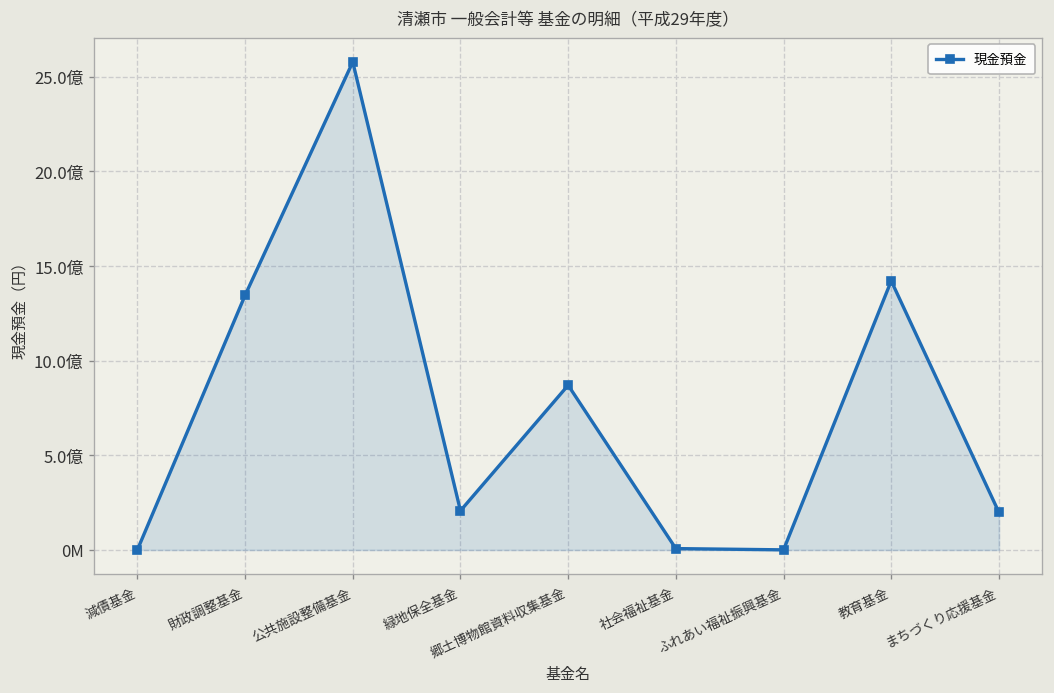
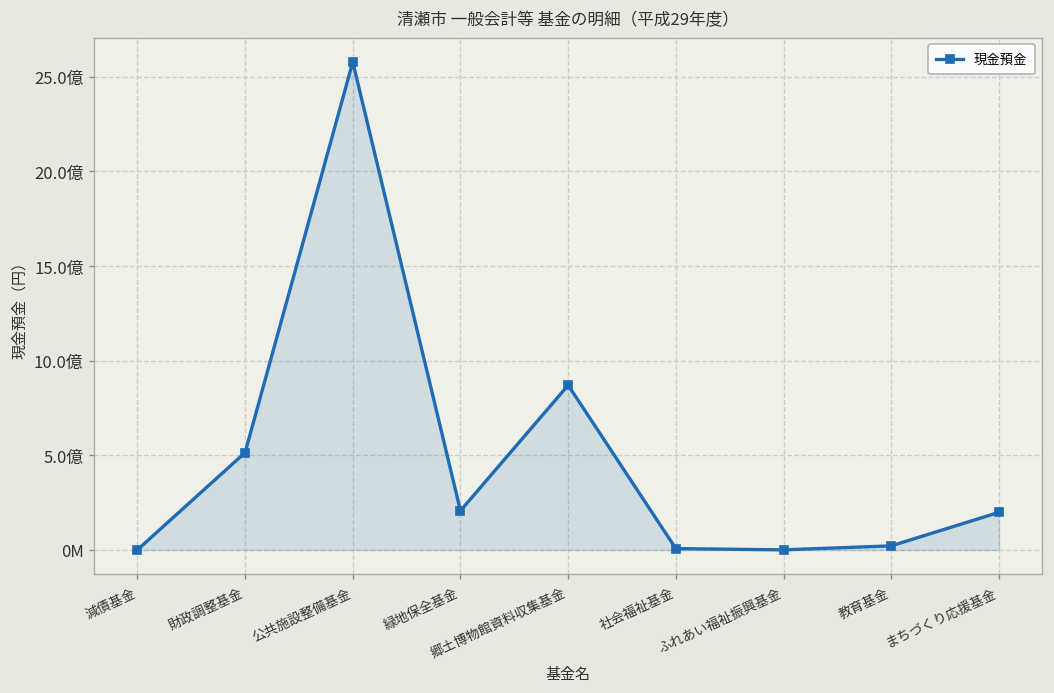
  {
    "減債基金": "0.0億",
-   "財政調整基金": "13.4億",
+   "財政調整基金": "5.1億",
    "公共施設整備基金": "25.8億",
    "緑地保全基金": "2.1億",
    "郷土博物館資料収集基金": "8.7億",
    "社会福祉基金": "0.1億",
    "ふれあい福祉振興基金": "0.0億",
-   "教育基金": "14.2億",
+   "教育基金": "0.2億",
    "まちづくり応援基金": "2.0億"
  }
